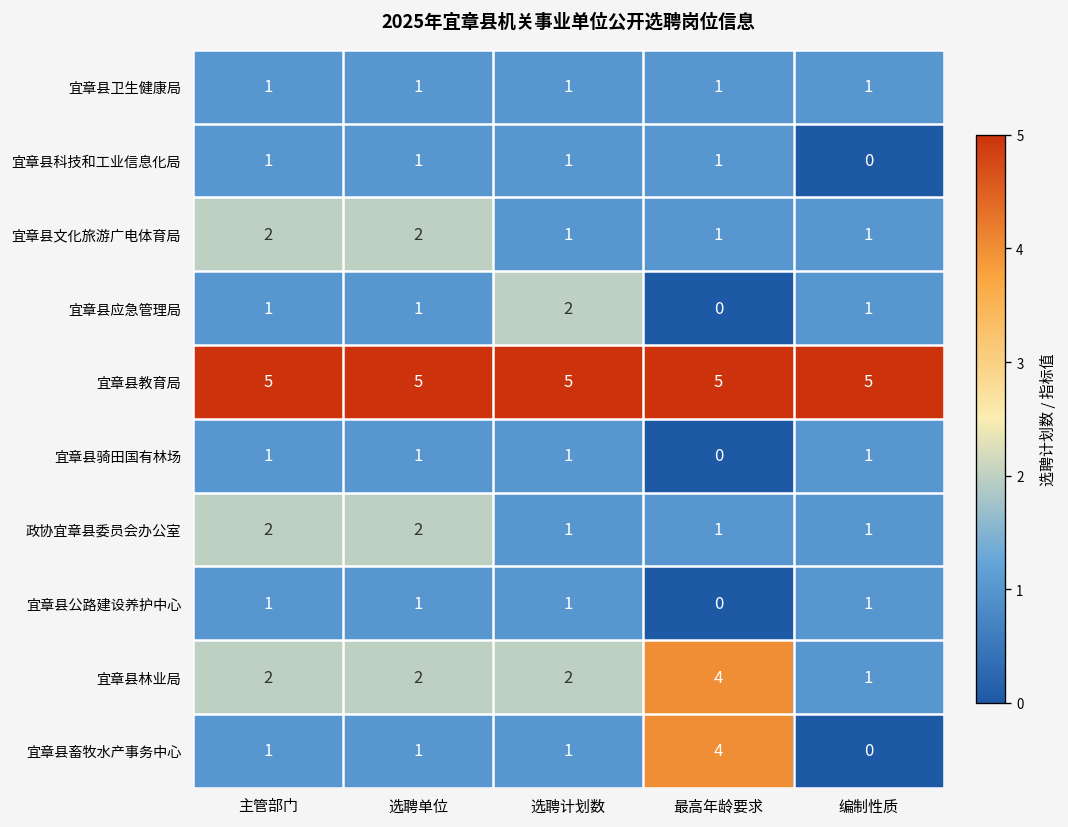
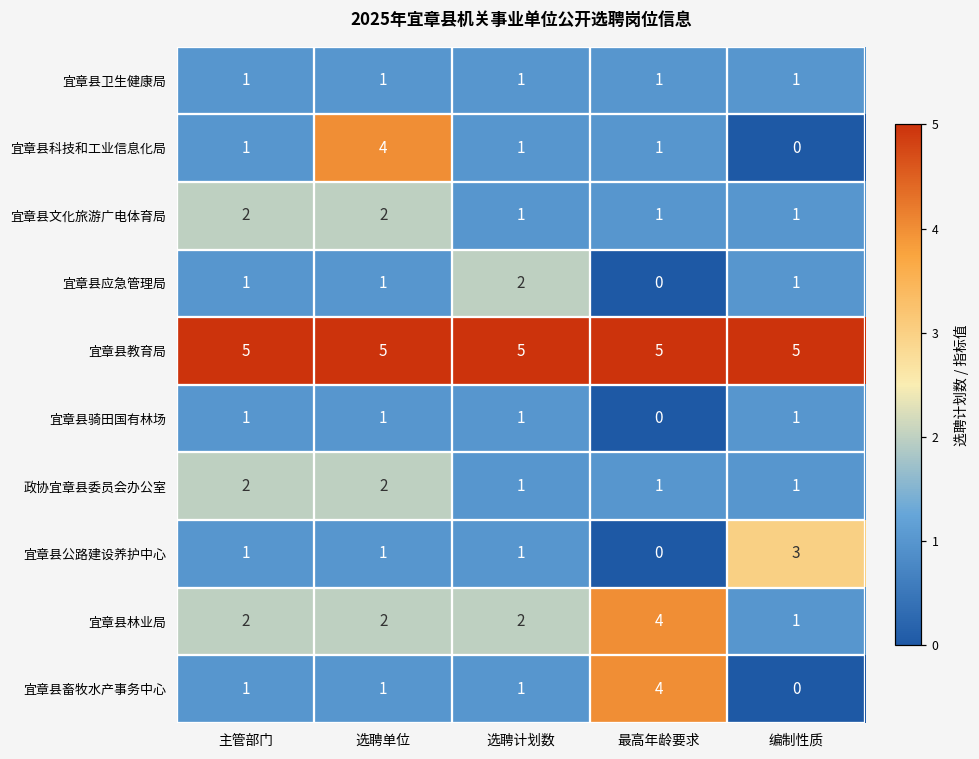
  {
    "宜章县卫生健康局": {
      "主管部门": 1,
      "选聘单位": 1,
      "选聘计划数": 1,
      "最高年龄要求": 1,
      "编制性质": 1
    },
    "宜章县科技和工业信息化局": {
      "主管部门": 1,
-     "选聘单位": 1,
+     "选聘单位": 4,
      "选聘计划数": 1,
      "最高年龄要求": 1,
      "编制性质": 0
    },
    "宜章县文化旅游广电体育局": {
      "主管部门": 2,
      "选聘单位": 2,
      "选聘计划数": 1,
      "最高年龄要求": 1,
      "编制性质": 1
    },
    "宜章县应急管理局": {
      "主管部门": 1,
      "选聘单位": 1,
      "选聘计划数": 2,
      "最高年龄要求": 0,
      "编制性质": 1
    },
    "宜章县教育局": {
      "主管部门": 5,
      "选聘单位": 5,
      "选聘计划数": 5,
      "最高年龄要求": 5,
      "编制性质": 5
    },
    "宜章县骑田国有林场": {
      "主管部门": 1,
      "选聘单位": 1,
      "选聘计划数": 1,
      "最高年龄要求": 0,
      "编制性质": 1
    },
    "政协宜章县委员会办公室": {
      "主管部门": 2,
      "选聘单位": 2,
      "选聘计划数": 1,
      "最高年龄要求": 1,
      "编制性质": 1
    },
    "宜章县公路建设养护中心": {
      "主管部门": 1,
      "选聘单位": 1,
      "选聘计划数": 1,
      "最高年龄要求": 0,
-     "编制性质": 1
+     "编制性质": 3
    },
    "宜章县林业局": {
      "主管部门": 2,
      "选聘单位": 2,
      "选聘计划数": 2,
      "最高年龄要求": 4,
      "编制性质": 1
    },
    "宜章县畜牧水产事务中心": {
      "主管部门": 1,
      "选聘单位": 1,
      "选聘计划数": 1,
      "最高年龄要求": 4,
      "编制性质": 0
    }
  }
